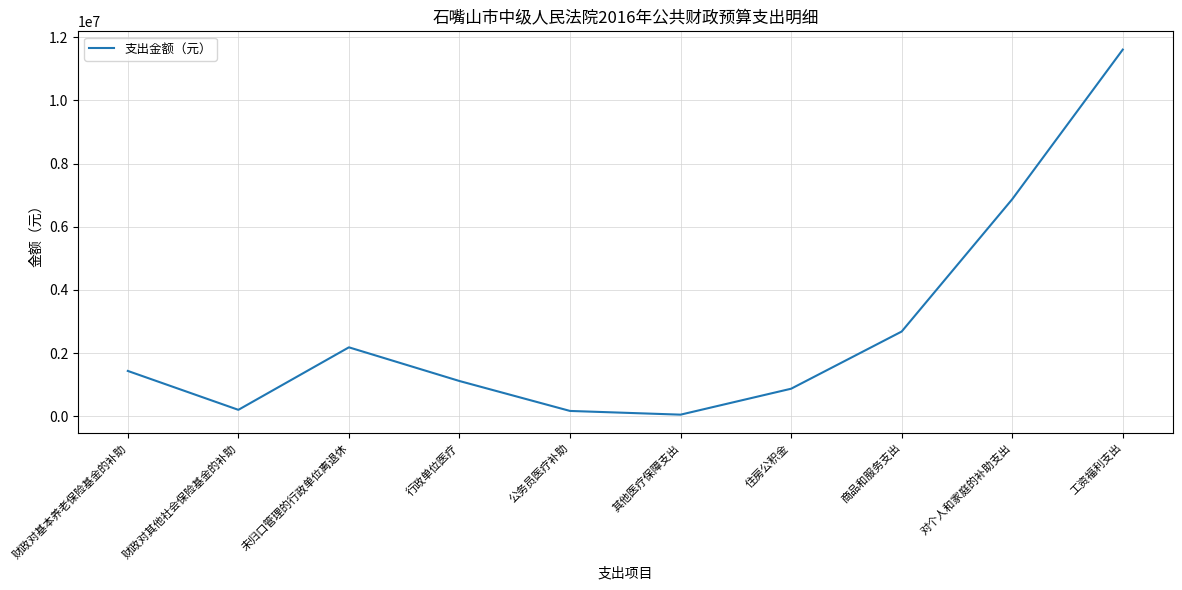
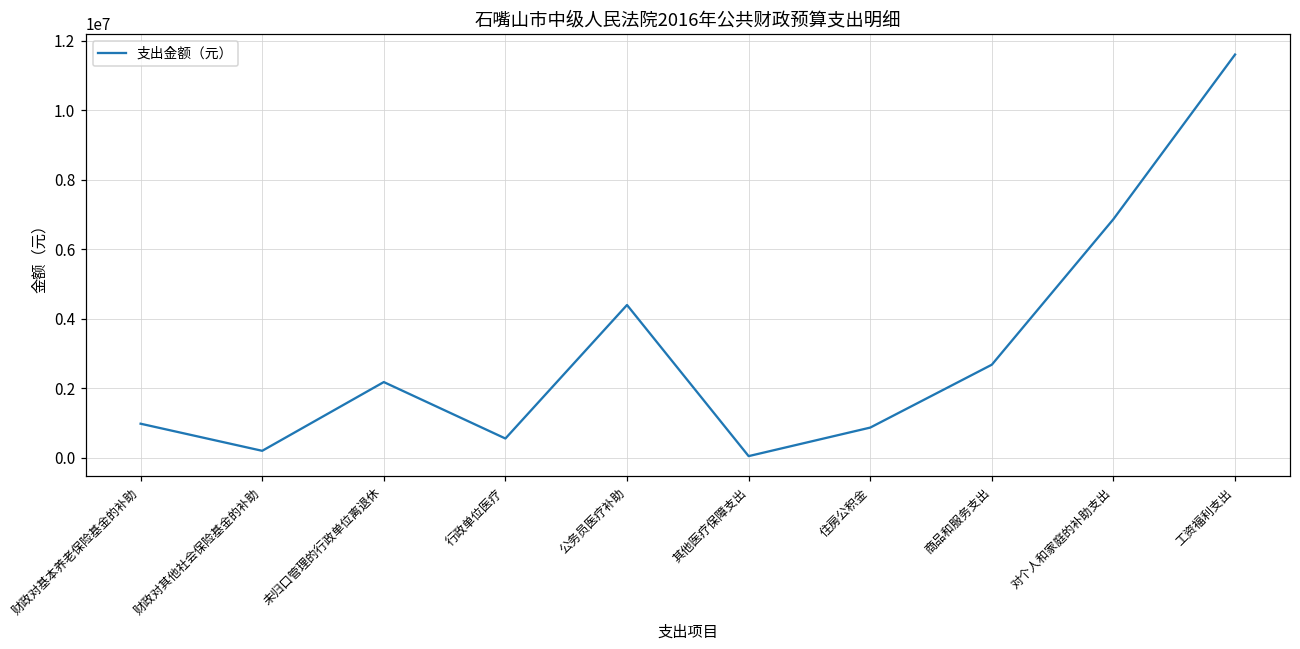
  {
-   "财政对基本养老保险基金的补助": 1400000,
+   "财政对基本养老保险基金的补助": 1000000,
    "财政对其他社会保险基金的补助": 200000,
    "未归口管理的行政单位离退休": 2200000,
-   "行政单位医疗": 1100000,
-   "公务员医疗补助": 200000,
+   "行政单位医疗": 600000,
+   "公务员医疗补助": 4400000,
    "其他医疗保障支出": 100000,
    "住房公积金": 900000,
    "商品和服务支出": 2700000,
    "对个人和家庭的补助支出": 6900000,
    "工资福利支出": 11600000
  }
